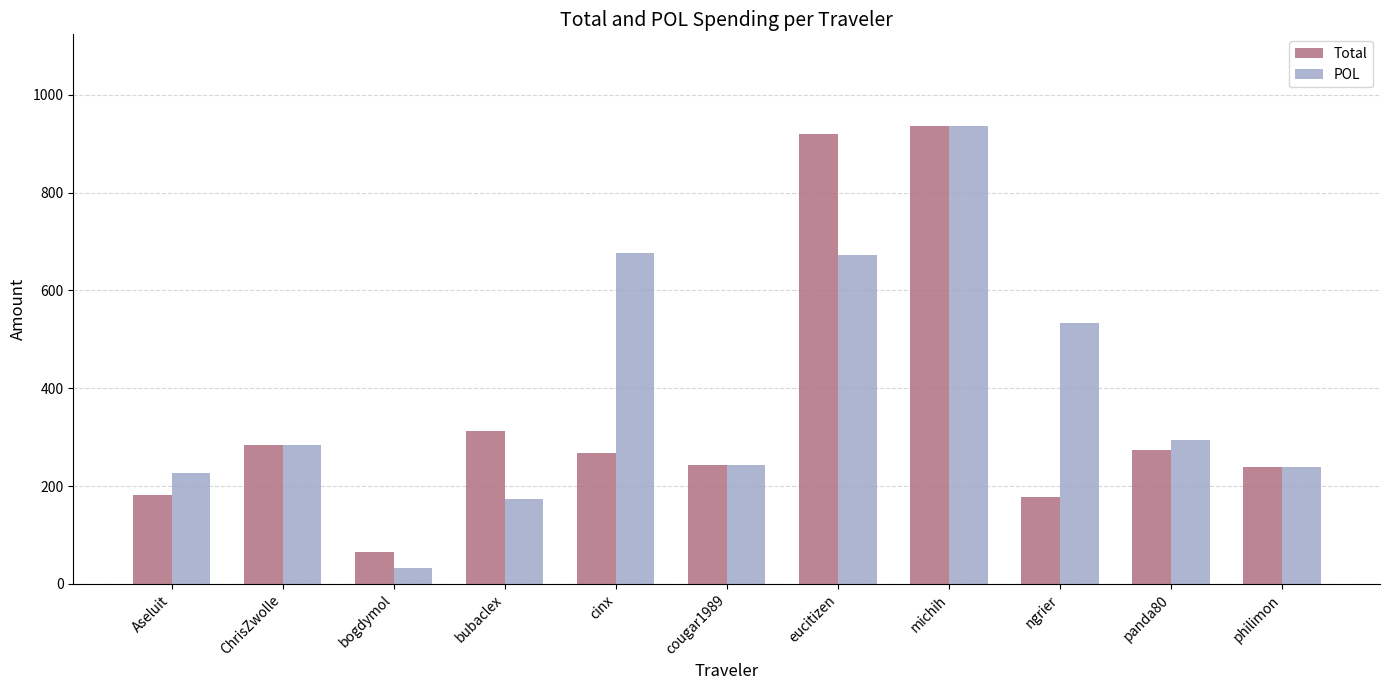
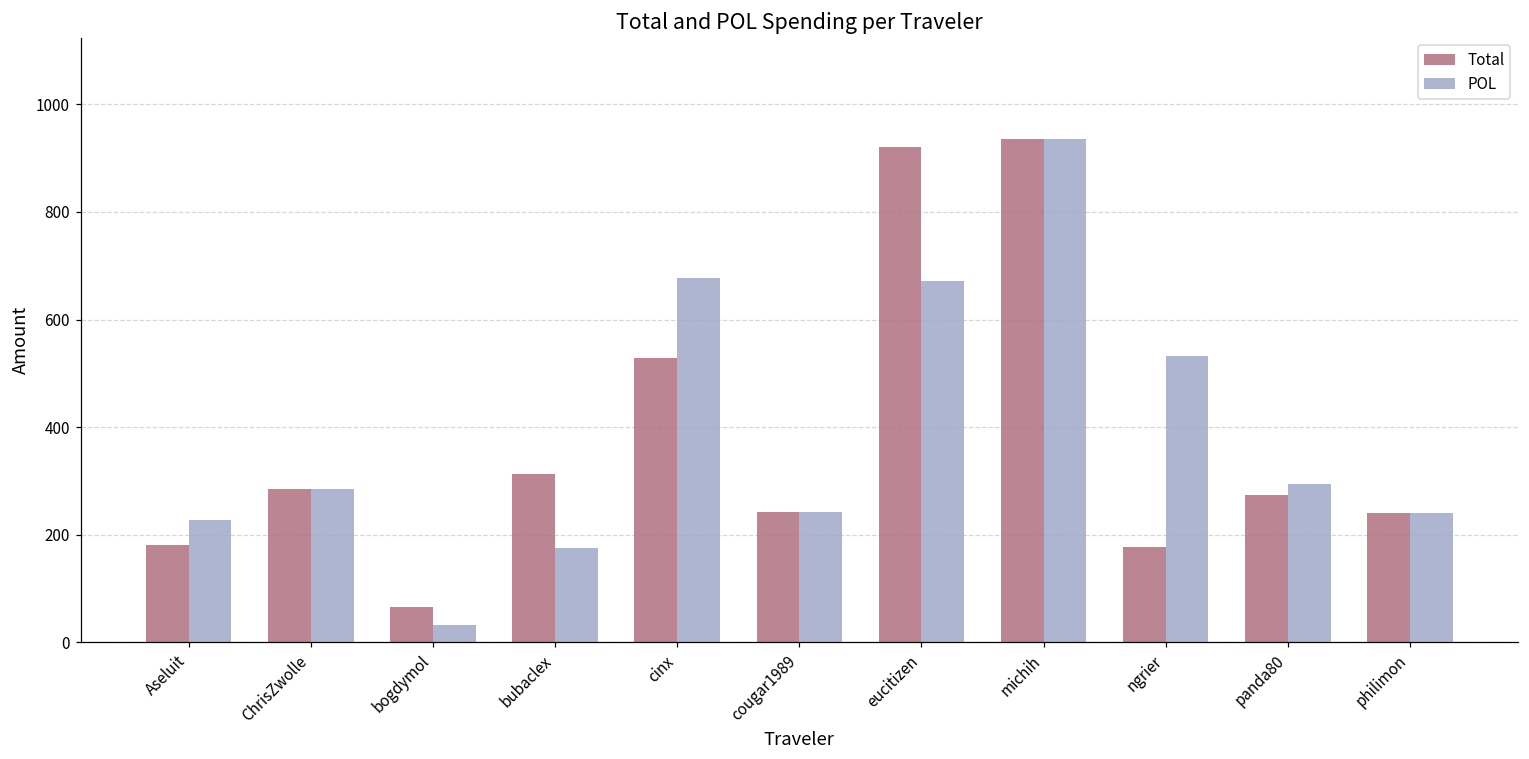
  {
    "Total": {
      "Aseluit": 180,
      "ChrisZwolle": 280,
      "bogdymol": 70,
      "bubaclex": 310,
-     "cinx": 270,
+     "cinx": 530,
      "cougar1989": 240,
      "eucitizen": 920,
      "michih": 940,
      "ngrier": 180,
      "panda80": 270,
      "philimon": 240
    },
    "POL": {
      "Aseluit": 230,
      "ChrisZwolle": 280,
      "bogdymol": 30,
      "bubaclex": 170,
      "cinx": 680,
      "cougar1989": 240,
      "eucitizen": 670,
      "michih": 940,
      "ngrier": 530,
      "panda80": 290,
      "philimon": 240
    }
  }
